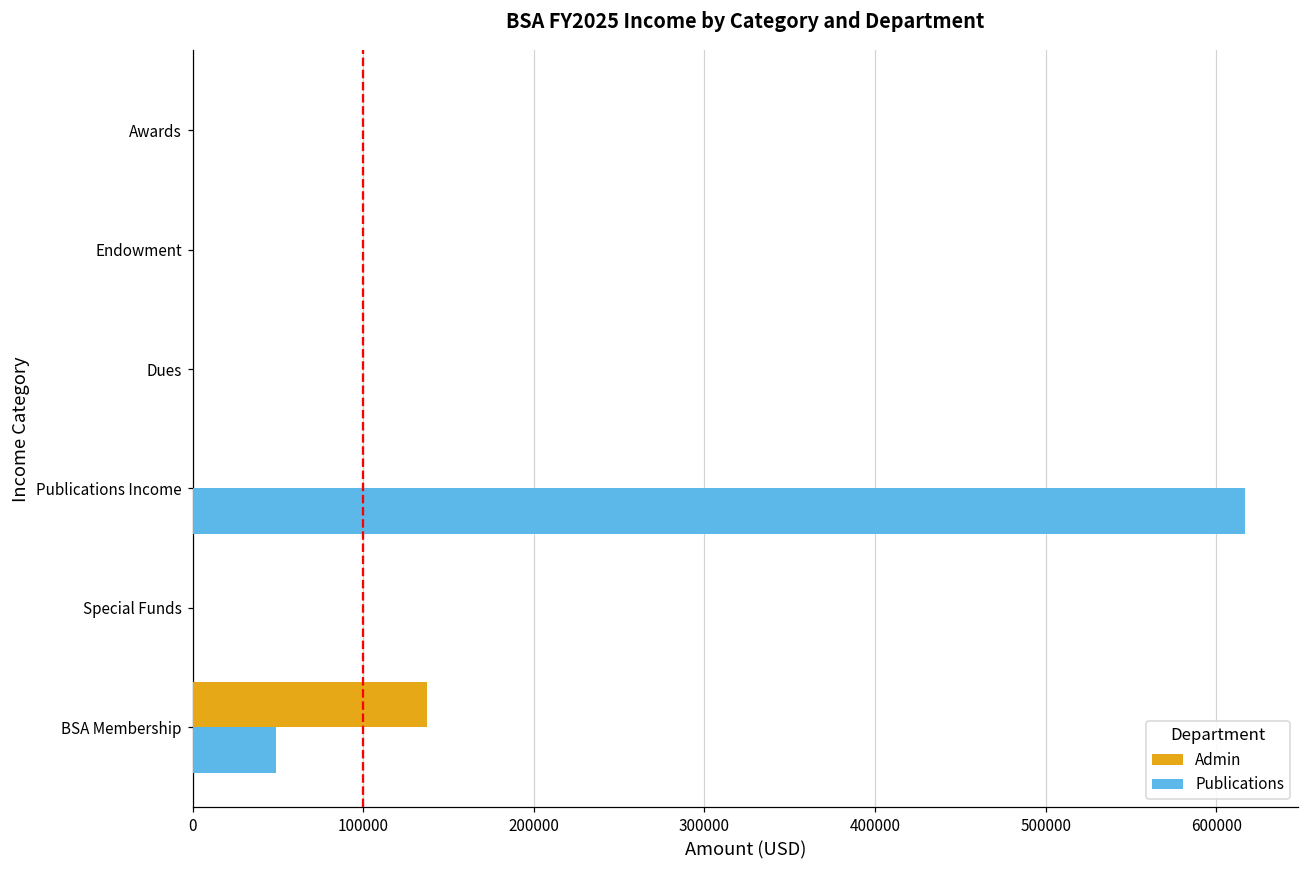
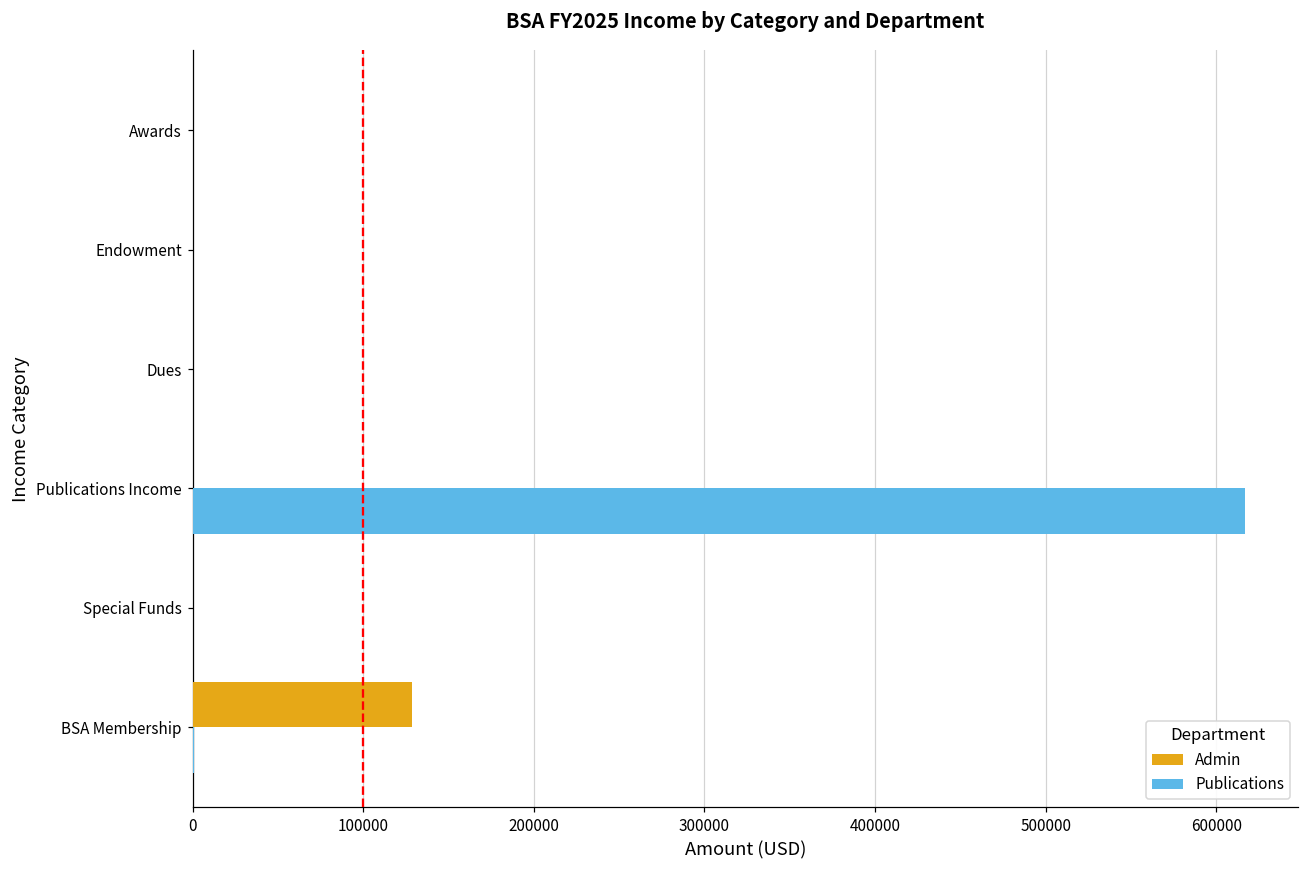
  {
    "Admin": {
      "Awards": 0,
      "Endowment": 0,
      "Dues": 0,
      "Publications Income": 0,
      "Special Funds": 0,
-     "BSA Membership": 138000
+     "BSA Membership": 128000
    },
    "Publications": {
      "Awards": 0,
      "Endowment": 0,
      "Dues": 0,
      "Publications Income": 617000,
      "Special Funds": 0,
-     "BSA Membership": 49000
+     "BSA Membership": 1000
    }
  }
